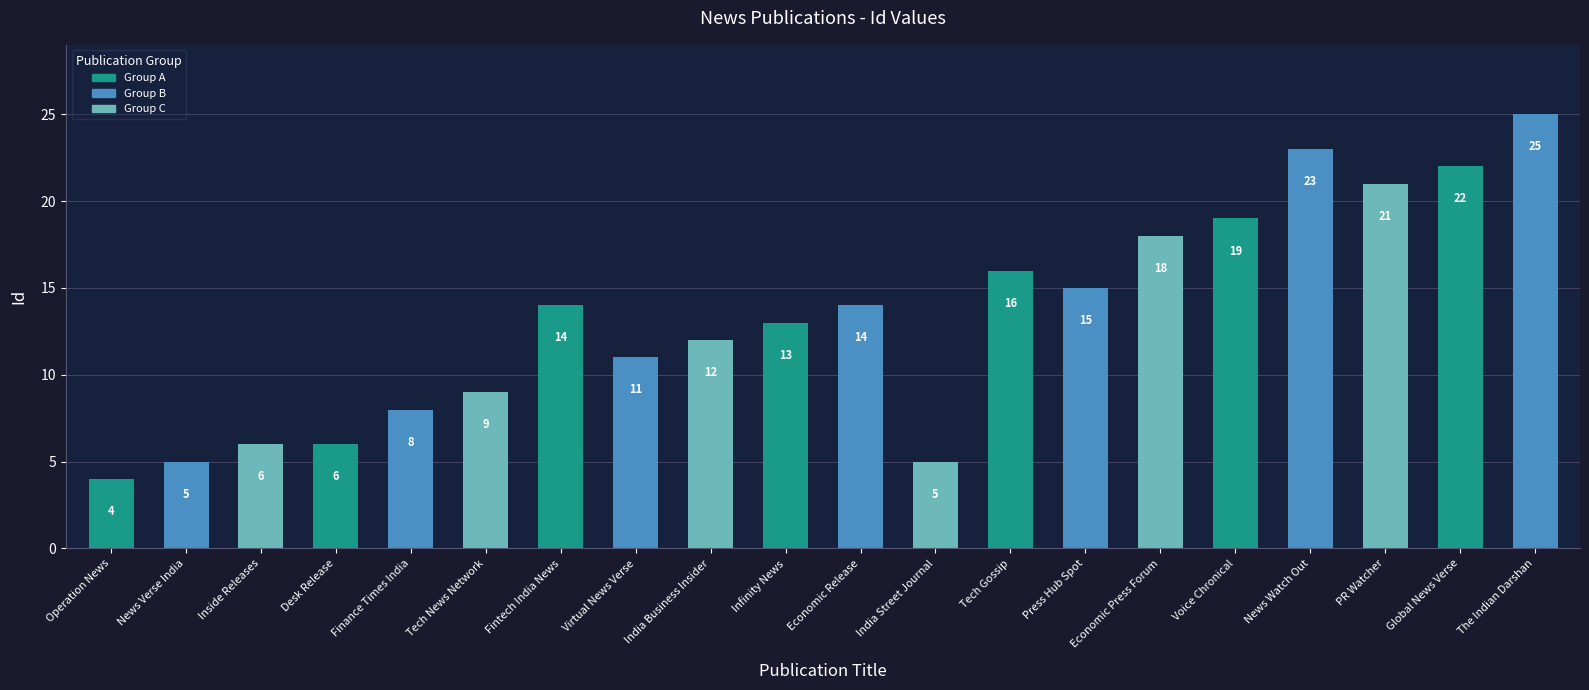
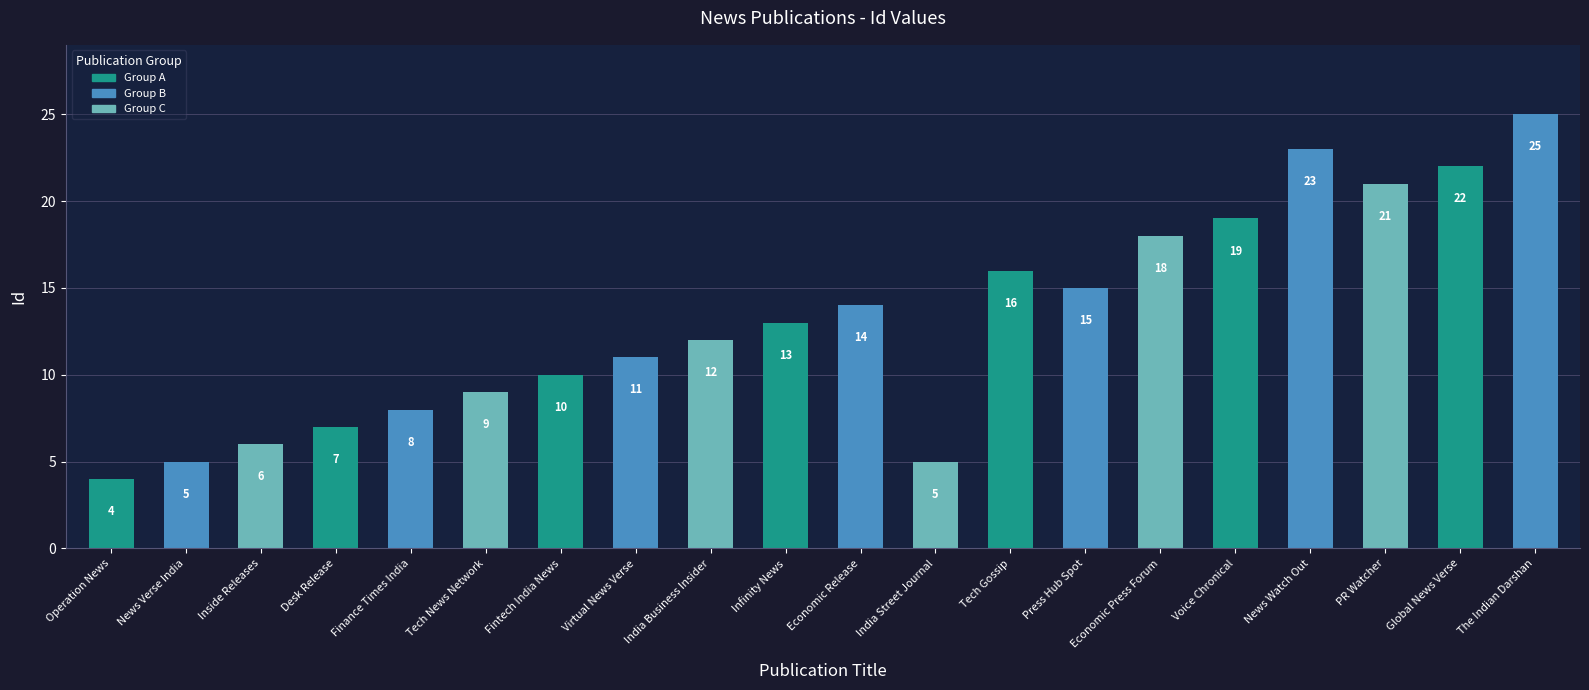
  {
    "Operation News": 4,
    "News Verse India": 5,
    "Inside Releases": 6,
-   "Desk Release": 6,
+   "Desk Release": 7,
    "Finance Times India": 8,
    "Tech News Network": 9,
-   "Fintech India News": 14,
+   "Fintech India News": 10,
    "Virtual News Verse": 11,
    "India Business Insider": 12,
    "Infinity News": 13,
    "Economic Release": 14,
    "India Street Journal": 5,
    "Tech Gossip": 16,
    "Press Hub Spot": 15,
    "Economic Press Forum": 18,
    "Voice Chronical": 19,
    "News Watch Out": 23,
    "PR Watcher": 21,
    "Global News Verse": 22,
    "The Indian Darshan": 25
  }
